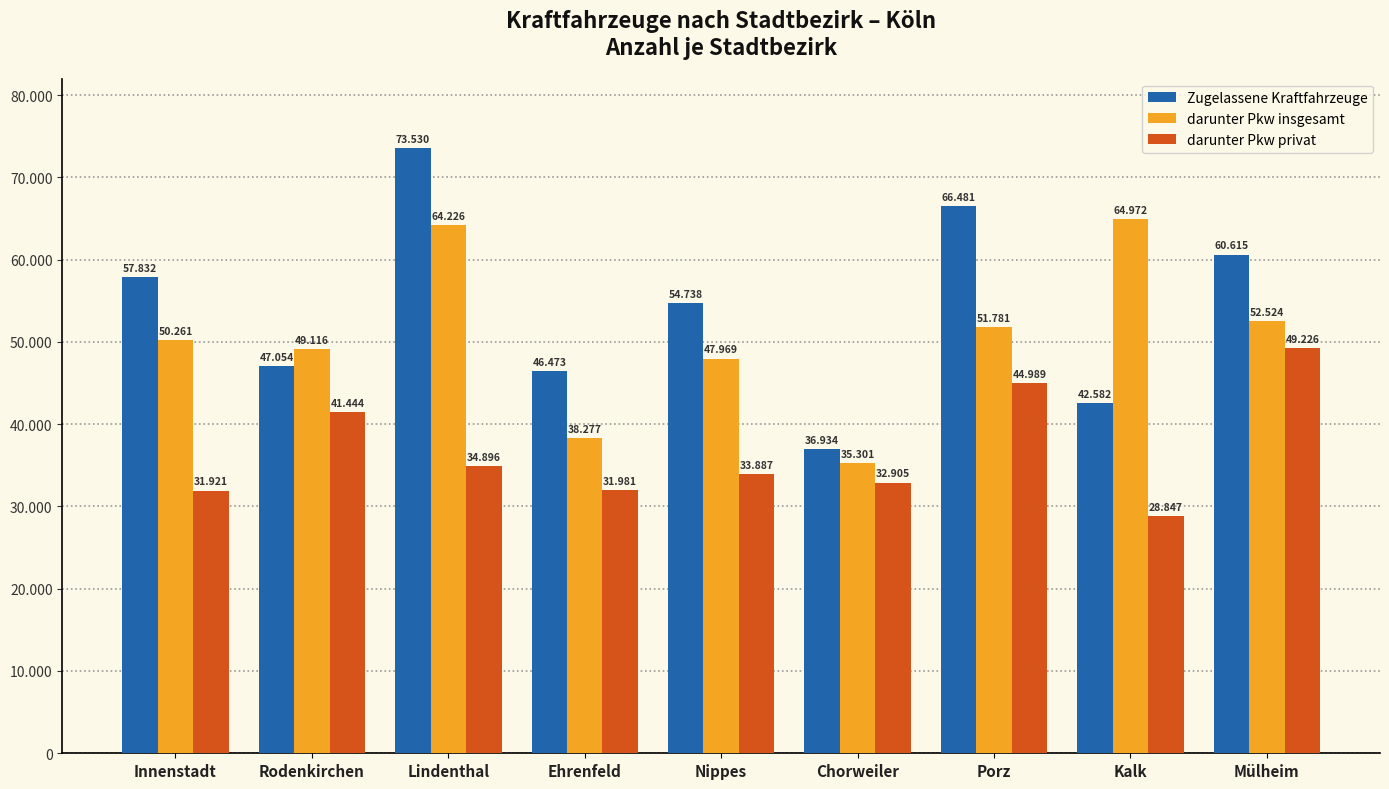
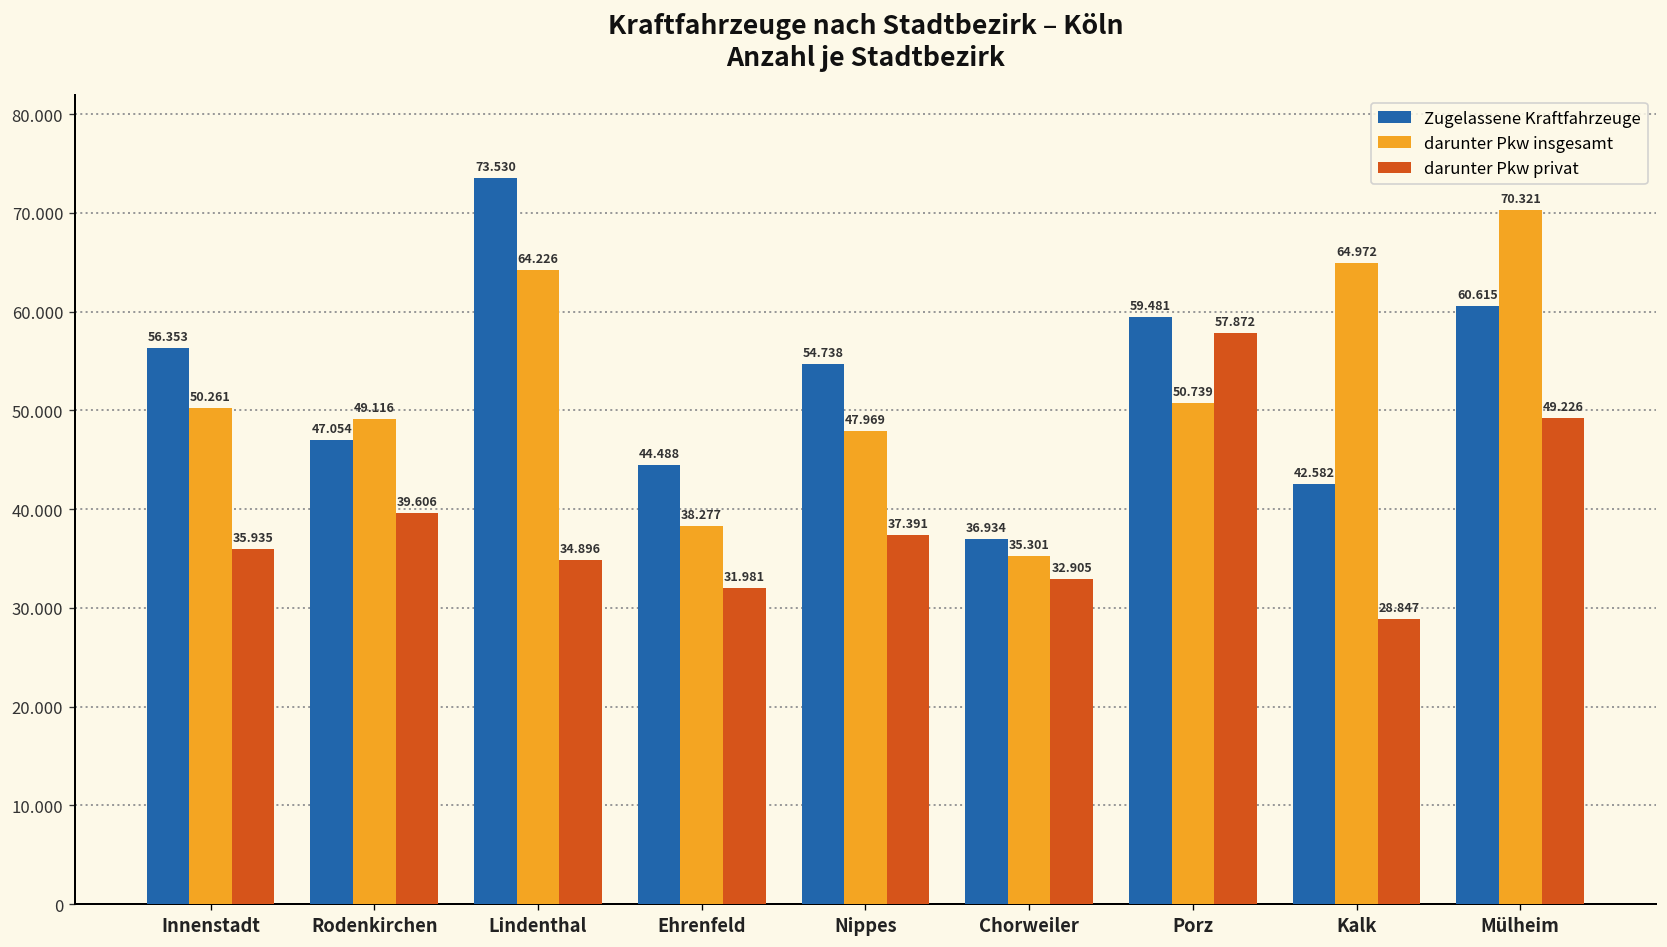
  {
    "Zugelassene Kraftfahrzeuge": {
-     "Innenstadt": 57.832,
-     "Ehrenfeld": 46.473,
-     "Porz": 66.481
+     "Innenstadt": 56.353,
+     "Ehrenfeld": 44.488,
+     "Porz": 59.481
    },
    "darunter Pkw insgesamt": {
-     "Porz": 51.781,
-     "Mülheim": 52.524
+     "Porz": 50.739,
+     "Mülheim": 70.321
    },
    "darunter Pkw privat": {
-     "Innenstadt": 31.921,
-     "Rodenkirchen": 41.444,
-     "Nippes": 33.887,
-     "Porz": 44.989
+     "Innenstadt": 35.935,
+     "Rodenkirchen": 39.606,
+     "Nippes": 37.391,
+     "Porz": 57.872
    }
  }
